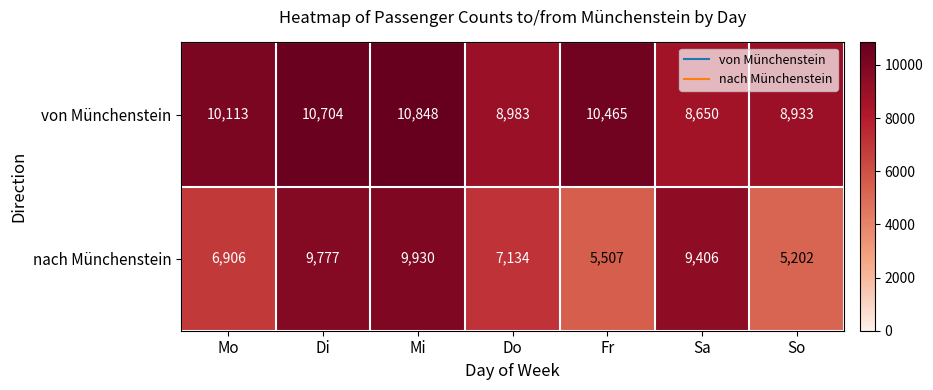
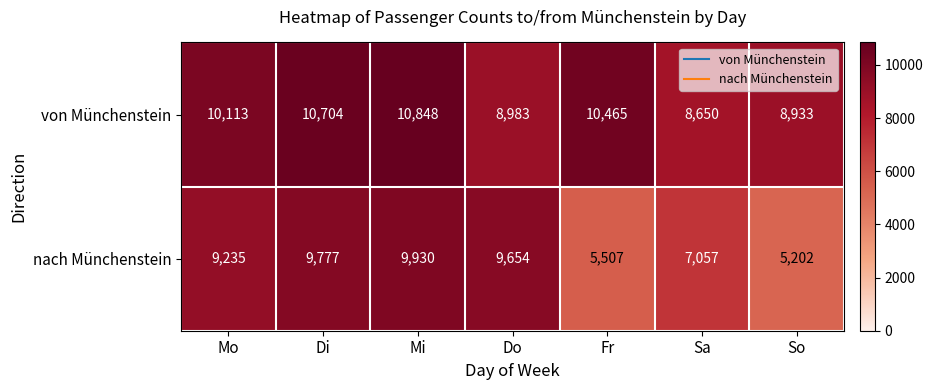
  {
    "von Münchenstein": {
      "Mo": "10,113",
      "Di": "10,704",
      "Mi": "10,848",
      "Do": "8,983",
      "Fr": "10,465",
      "Sa": "8,650",
      "So": "8,933"
    },
    "nach Münchenstein": {
-     "Mo": "6,906",
+     "Mo": "9,235",
      "Di": "9,777",
      "Mi": "9,930",
-     "Do": "7,134",
+     "Do": "9,654",
      "Fr": "5,507",
-     "Sa": "9,406",
+     "Sa": "7,057",
      "So": "5,202"
    }
  }
